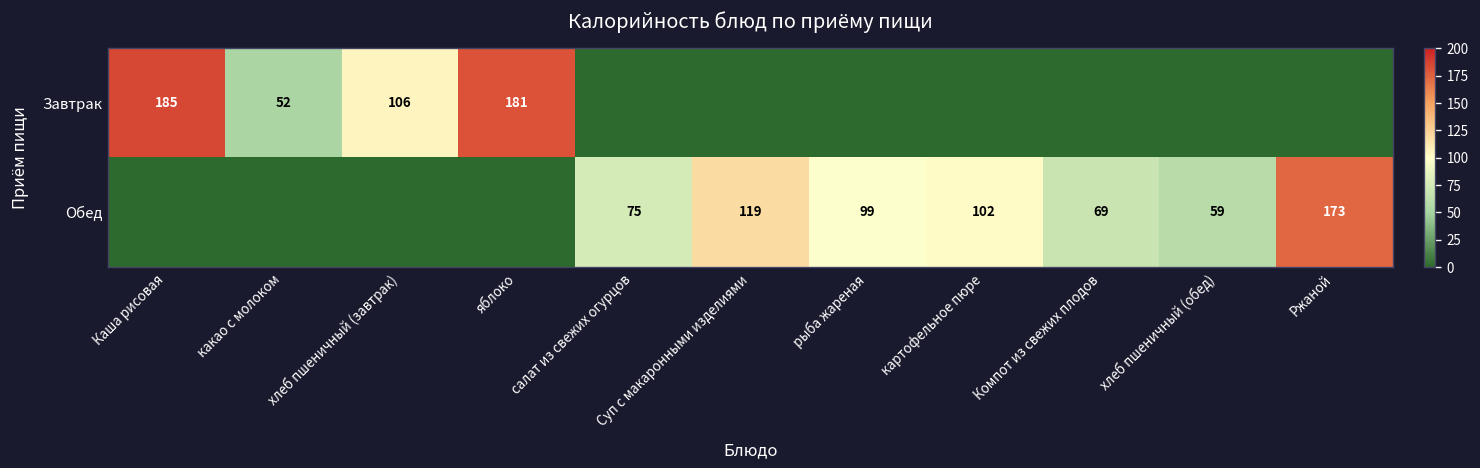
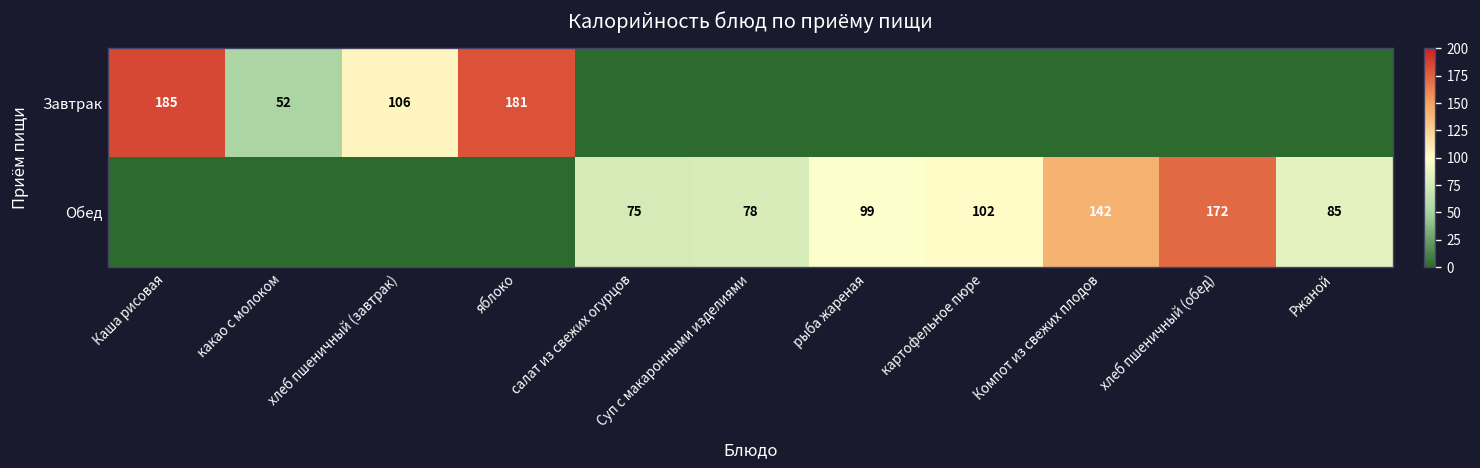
  {
    "Завтрак": {
      "Каша рисовая": 185,
      "какао с молоком": 52,
      "хлеб пшеничный (завтрак)": 106,
      "яблоко": 181
    },
    "Обед": {
      "салат из свежих огурцов": 75,
-     "Суп с макаронными изделиями": 119,
+     "Суп с макаронными изделиями": 78,
      "рыба жареная": 99,
      "картофельное пюре": 102,
-     "Компот из свежих плодов": 69,
-     "хлеб пшеничный (обед)": 59,
-     "Ржаной": 173
+     "Компот из свежих плодов": 142,
+     "хлеб пшеничный (обед)": 172,
+     "Ржаной": 85
    }
  }
